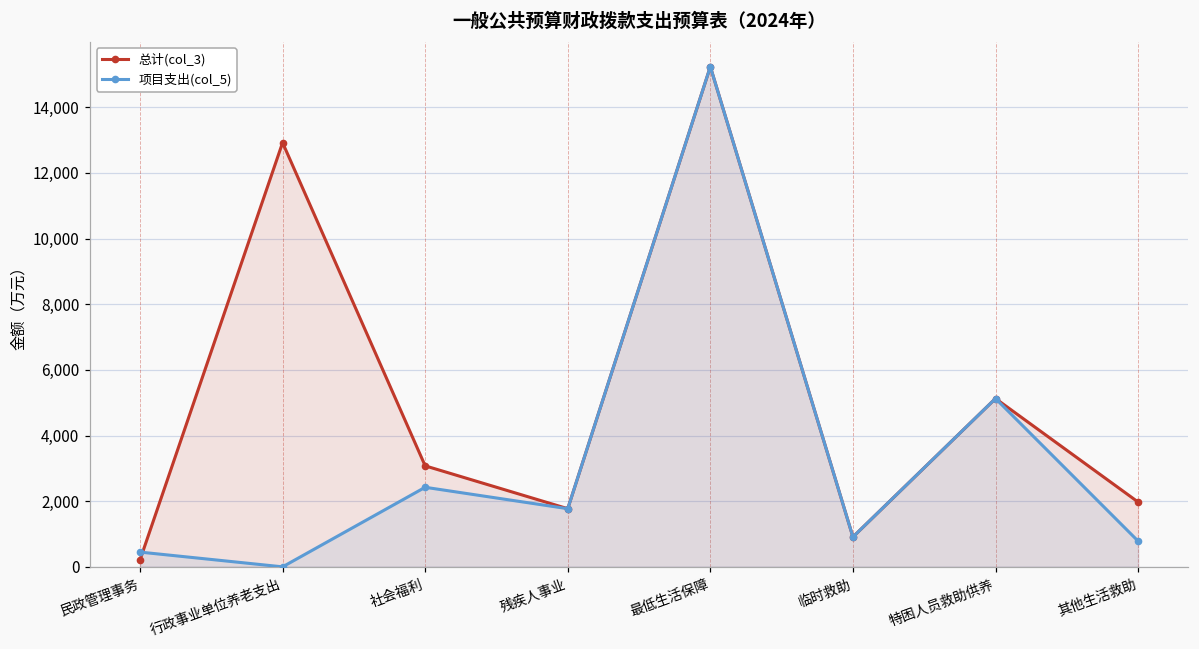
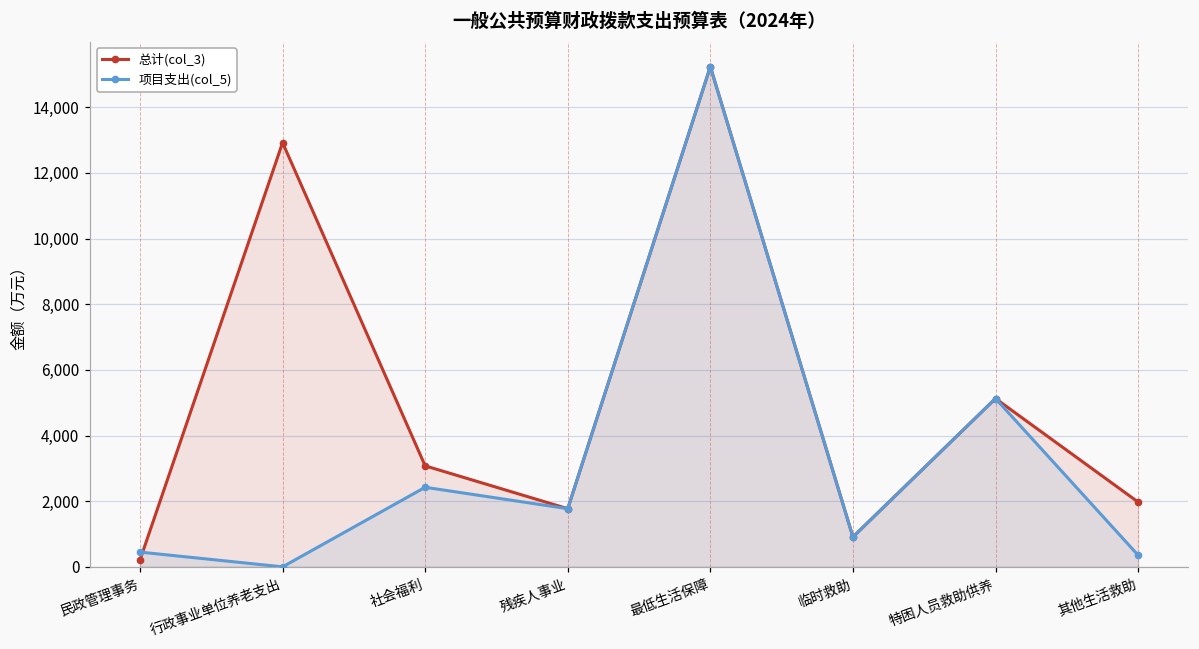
  {
    "总计(col_3)": {
      "民政管理事务": "200",
      "行政事业单位养老支出": "12,900",
      "社会福利": "3,100",
      "其他生活救助": "2,000"
    },
    "项目支出(col_5)": {
      "民政管理事务": "400",
      "行政事业单位养老支出": "0",
      "社会福利": "2,400",
-     "其他生活救助": "800"
+     "其他生活救助": "400"
    }
  }
